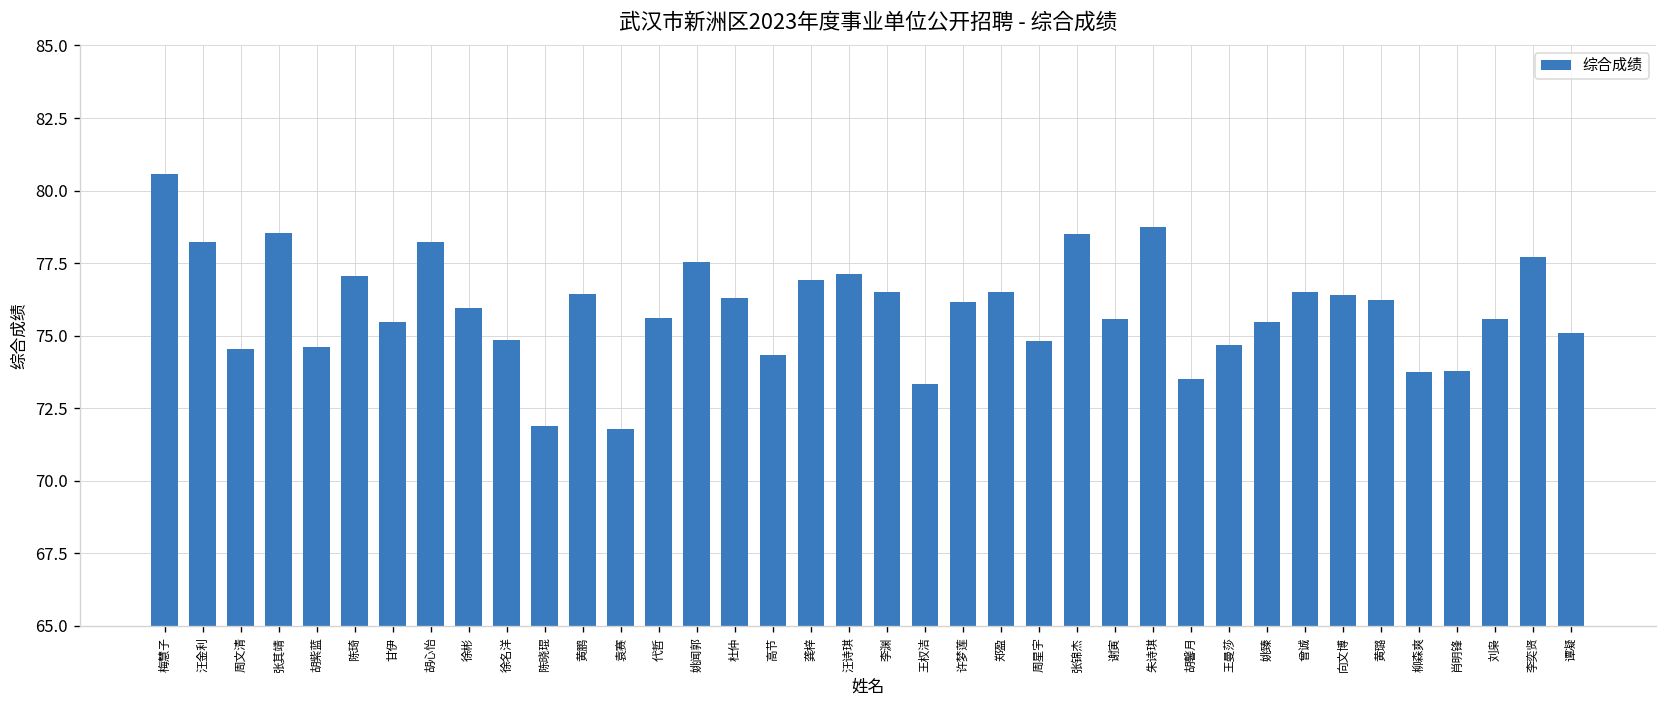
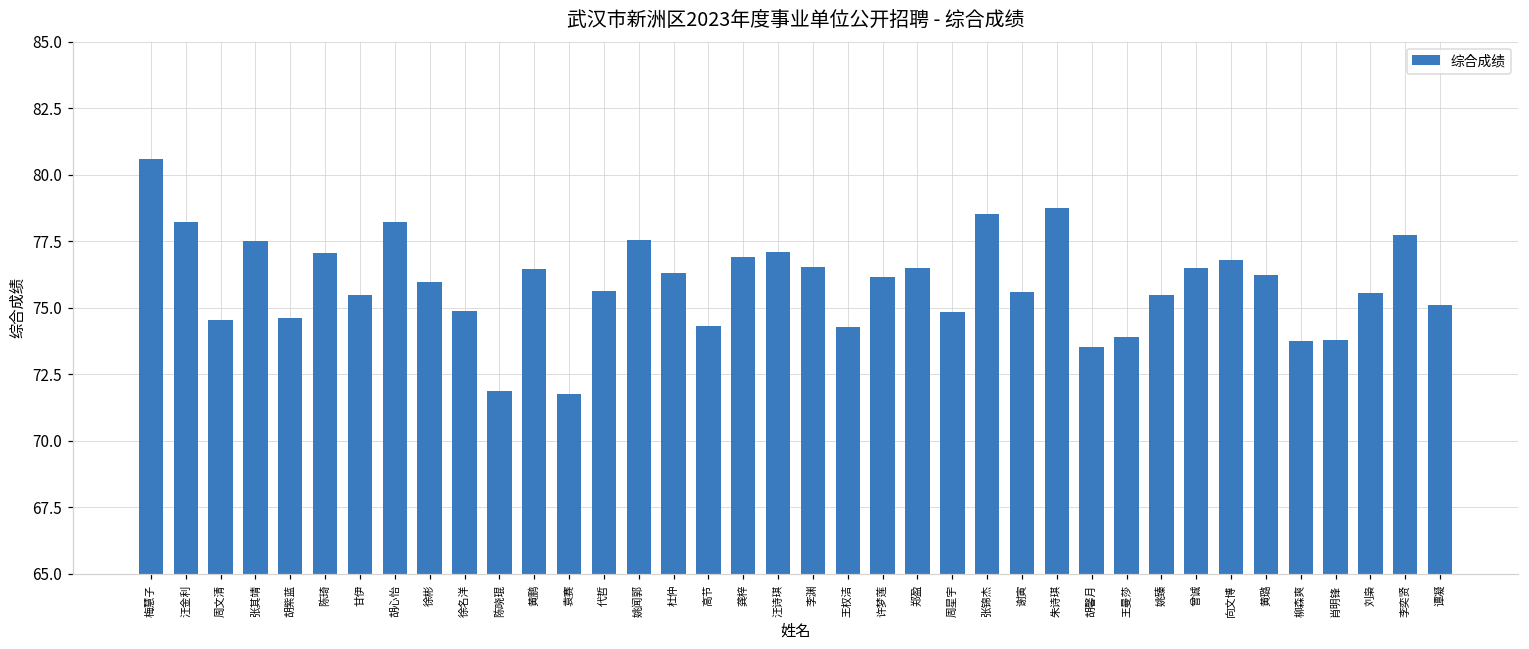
  {
    "梅慧子": 80.6,
    "汪金利": 78.2,
    "周文清": 74.5,
-   "张其靖": 78.5,
+   "张其靖": 77.5,
    "胡紫蓝": 74.6,
    "陈琦": 77.0,
    "甘伊": 75.5,
    "胡心怡": 78.2,
    "徐彬": 75.9,
    "徐名洋": 74.9,
    "陈晓琨": 71.9,
    "黄鹏": 76.4,
    "袁赛": 71.8,
    "代哲": 75.6,
    "姚闻郭": 77.5,
    "杜仲": 76.3,
    "高节": 74.3,
    "龚梓": 76.9,
    "汪诗琪": 77.1,
    "李渊": 76.5,
-   "王权洁": 73.3,
+   "王权洁": 74.3,
    "许梦莲": 76.2,
    "郑盈": 76.5,
    "周星宇": 74.8,
    "张锦杰": 78.5,
    "谢寅": 75.6,
    "朱诗琪": 78.8,
    "胡馨月": 73.5,
-   "王曼莎": 74.7,
+   "王曼莎": 73.9,
    "姚臻": 75.5,
    "曾诚": 76.5,
-   "向文博": 76.4,
+   "向文博": 76.8,
    "黄璐": 76.2,
    "柳森爽": 73.8,
    "肖明锋": 73.8,
    "刘枭": 75.6,
    "李奕贤": 77.7,
    "谭凝": 75.1
  }
